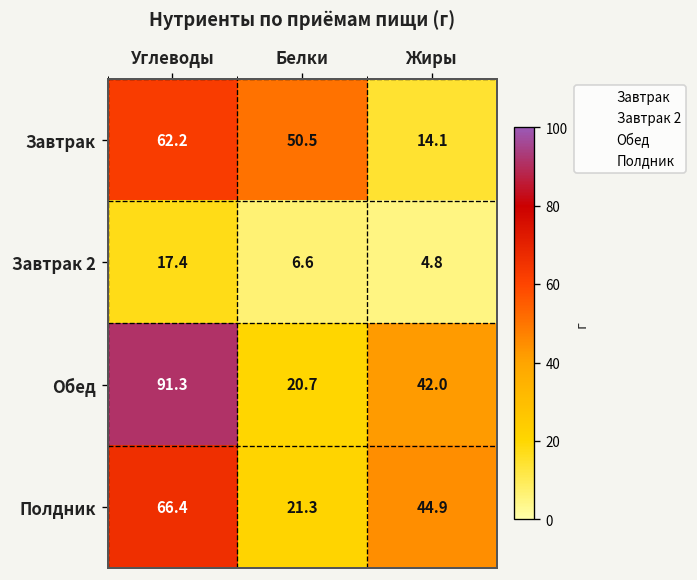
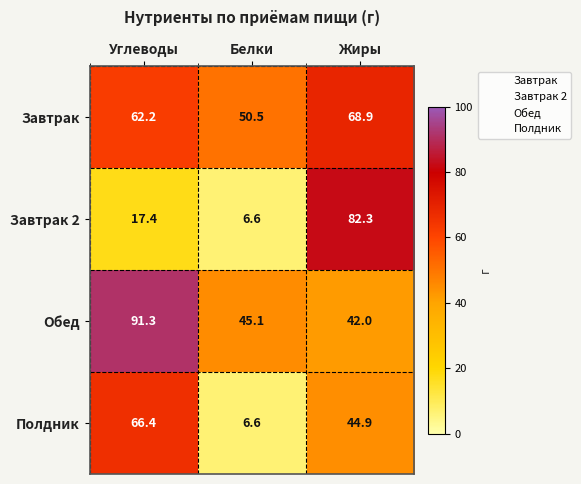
  {
    "Завтрак": {
      "Углеводы": 62.2,
      "Белки": 50.5,
-     "Жиры": 14.1
+     "Жиры": 68.9
    },
    "Завтрак 2": {
      "Углеводы": 17.4,
      "Белки": 6.6,
-     "Жиры": 4.8
+     "Жиры": 82.3
    },
    "Обед": {
      "Углеводы": 91.3,
-     "Белки": 20.7,
+     "Белки": 45.1,
      "Жиры": 42.0
    },
    "Полдник": {
      "Углеводы": 66.4,
-     "Белки": 21.3,
+     "Белки": 6.6,
      "Жиры": 44.9
    }
  }
